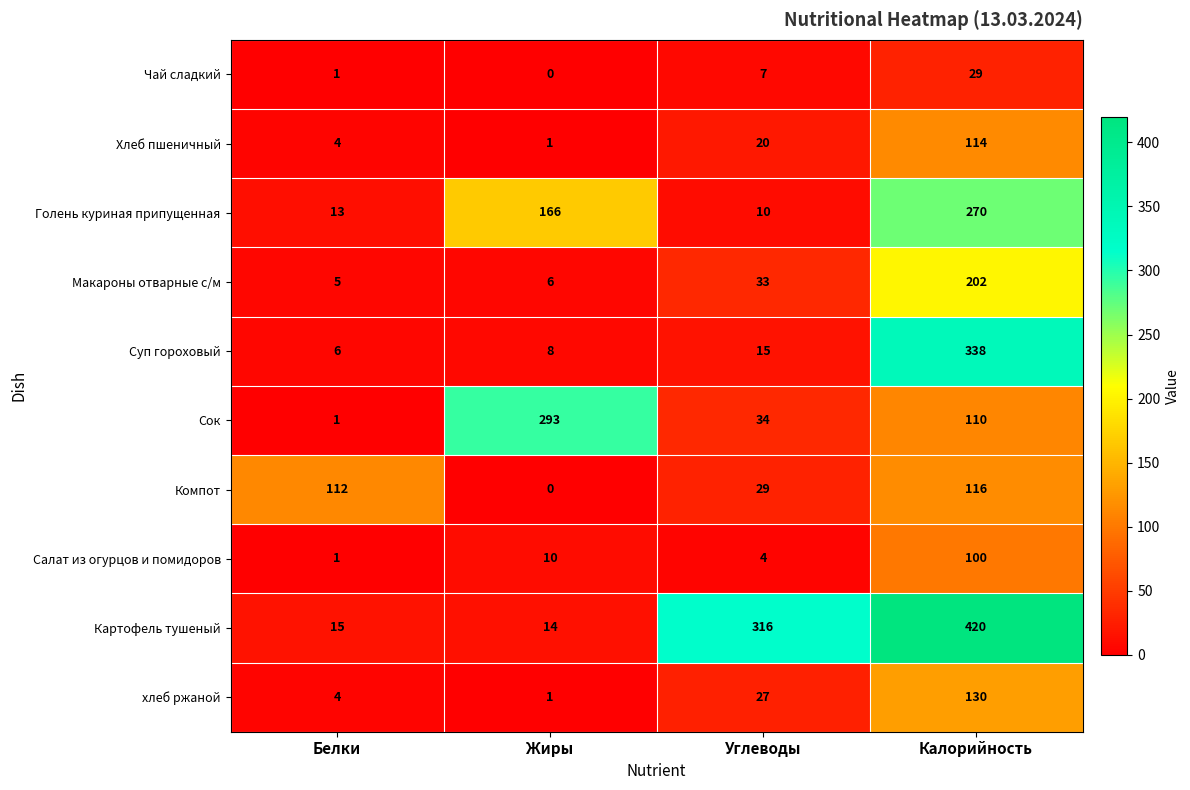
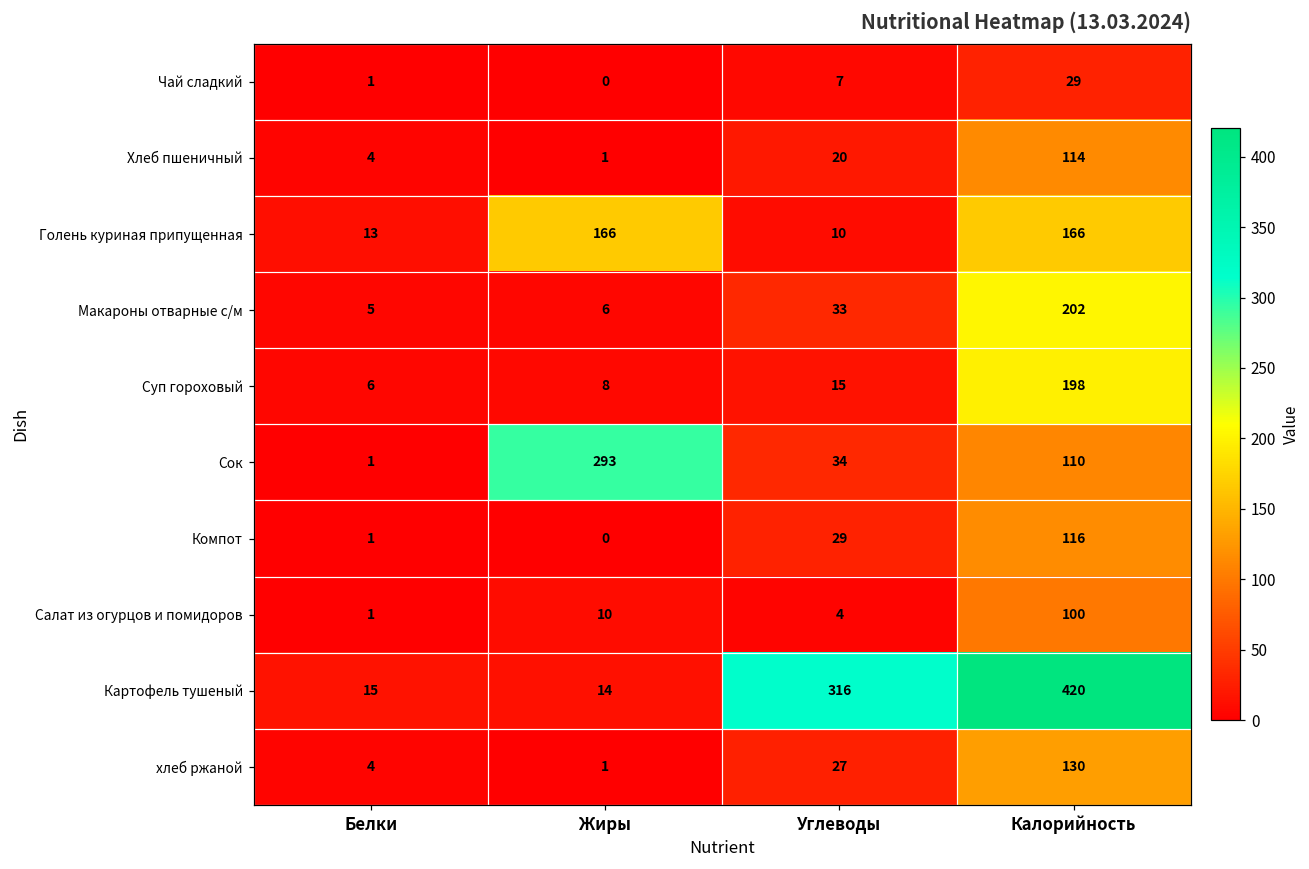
  {
    "Чай сладкий": {
      "Белки": 1,
      "Жиры": 0,
      "Углеводы": 7,
      "Калорийность": 29
    },
    "Хлеб пшеничный": {
      "Белки": 4,
      "Жиры": 1,
      "Углеводы": 20,
      "Калорийность": 114
    },
    "Голень куриная припущенная": {
      "Белки": 13,
      "Жиры": 166,
      "Углеводы": 10,
-     "Калорийность": 270
+     "Калорийность": 166
    },
    "Макароны отварные с/м": {
      "Белки": 5,
      "Жиры": 6,
      "Углеводы": 33,
      "Калорийность": 202
    },
    "Суп гороховый": {
      "Белки": 6,
      "Жиры": 8,
      "Углеводы": 15,
-     "Калорийность": 338
+     "Калорийность": 198
    },
    "Сок": {
      "Белки": 1,
      "Жиры": 293,
      "Углеводы": 34,
      "Калорийность": 110
    },
    "Компот": {
-     "Белки": 112,
+     "Белки": 1,
      "Жиры": 0,
      "Углеводы": 29,
      "Калорийность": 116
    },
    "Салат из огурцов и помидоров": {
      "Белки": 1,
      "Жиры": 10,
      "Углеводы": 4,
      "Калорийность": 100
    },
    "Картофель тушеный": {
      "Белки": 15,
      "Жиры": 14,
      "Углеводы": 316,
      "Калорийность": 420
    },
    "хлеб ржаной": {
      "Белки": 4,
      "Жиры": 1,
      "Углеводы": 27,
      "Калорийность": 130
    }
  }
